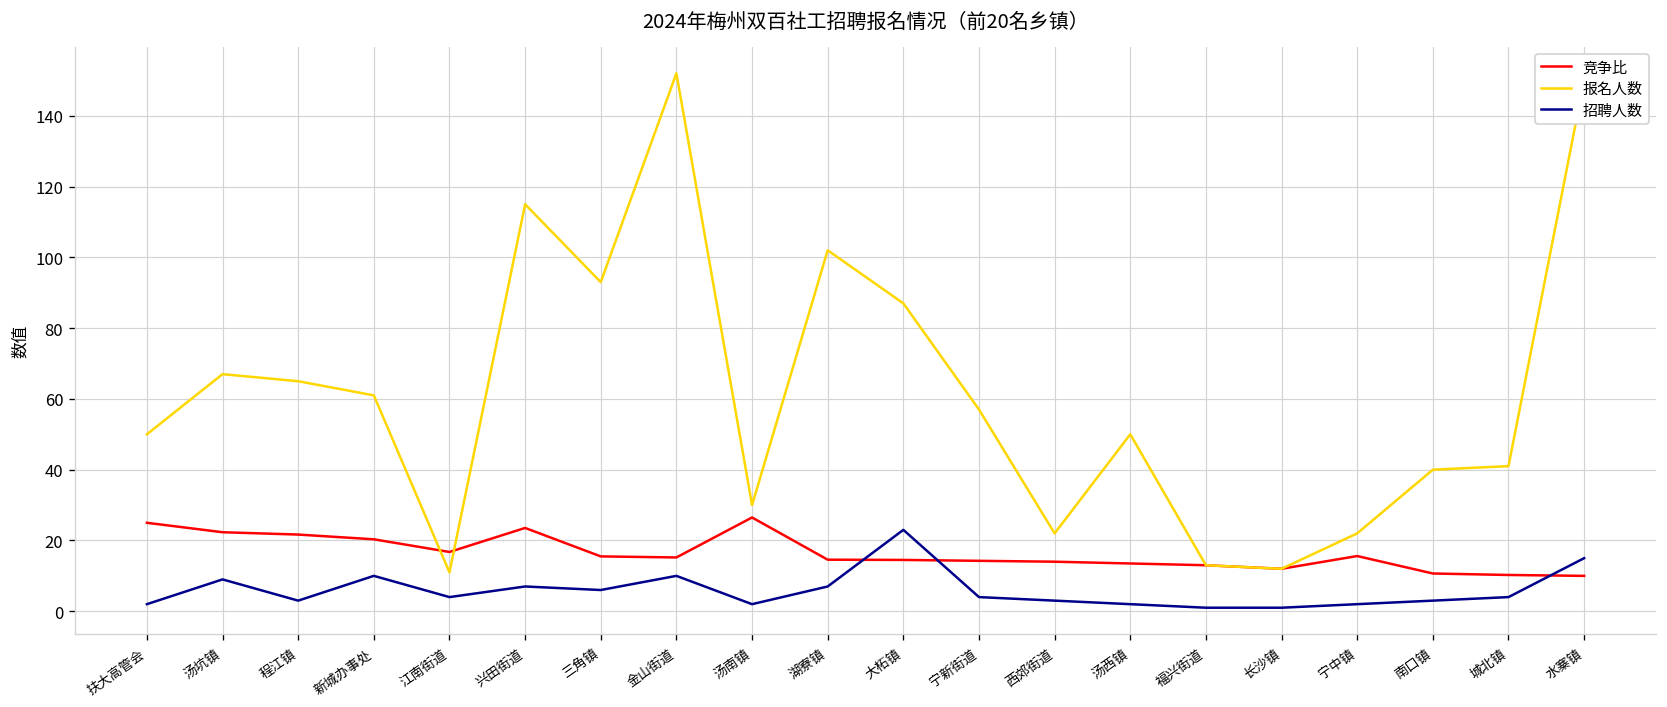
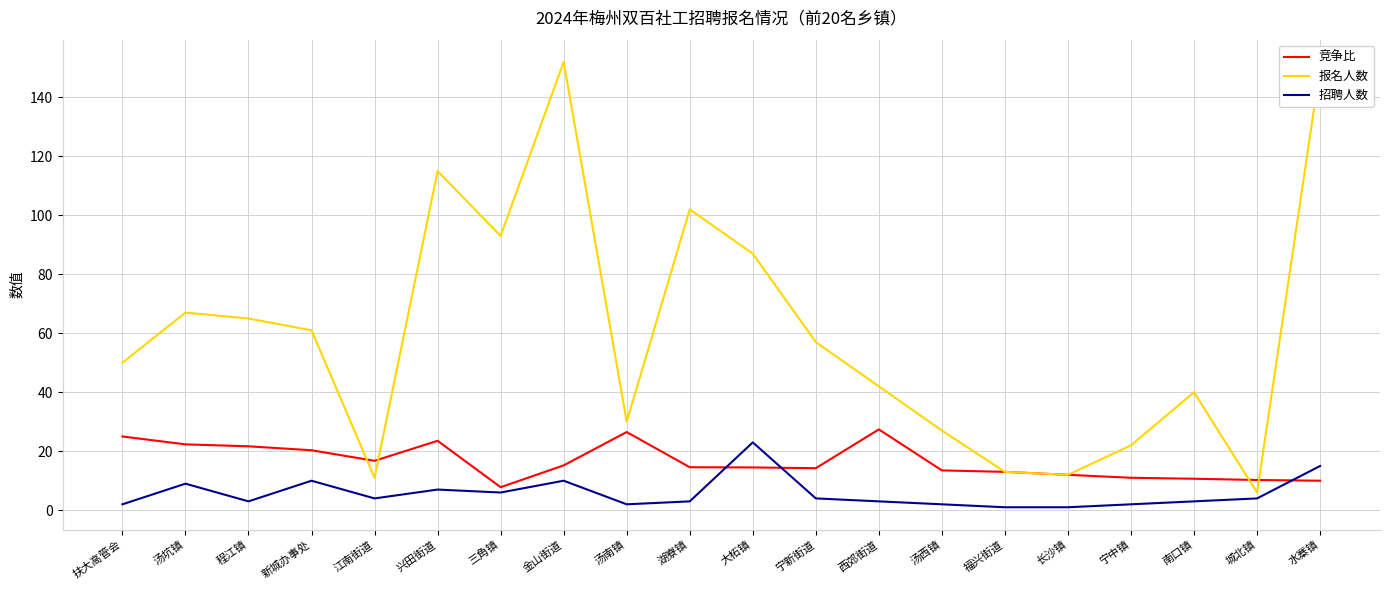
  {
    "竞争比": {
      "扶大高管会": 25,
      "汤坑镇": 22,
      "程江镇": 22,
      "新城办事处": 20,
      "江南街道": 17,
      "兴田街道": 24,
-     "三角镇": 16,
+     "三角镇": 8,
      "金山街道": 15,
      "汤南镇": 27,
      "湖寮镇": 15,
      "大柘镇": 15,
      "宁新街道": 14,
-     "西郊街道": 14,
+     "西郊街道": 27,
      "汤西镇": 14,
-     "宁中镇": 16,
+     "宁中镇": 11,
      "南口镇": 11,
      "城北镇": 10,
      "水寨镇": 10
    },
    "报名人数": {
      "扶大高管会": 50,
      "汤坑镇": 67,
      "程江镇": 65,
      "新城办事处": 61,
      "江南街道": 11,
      "兴田街道": 115,
      "三角镇": 93,
      "金山街道": 152,
      "汤南镇": 30,
      "湖寮镇": 102,
      "大柘镇": 87,
      "宁新街道": 57,
-     "西郊街道": 22,
-     "汤西镇": 50,
+     "西郊街道": 42,
+     "汤西镇": 27,
      "宁中镇": 22,
      "南口镇": 40,
-     "城北镇": 41
+     "城北镇": 6
    },
    "招聘人数": {
      "扶大高管会": 2,
      "汤坑镇": 9,
      "程江镇": 3,
      "新城办事处": 10,
      "江南街道": 4,
      "兴田街道": 7,
      "三角镇": 6,
      "金山街道": 10,
      "汤南镇": 2,
-     "湖寮镇": 7,
+     "湖寮镇": 3,
      "大柘镇": 23,
      "宁新街道": 4,
      "西郊街道": 3,
      "汤西镇": 2,
      "福兴街道": 1,
      "长沙镇": 1,
      "宁中镇": 2,
      "南口镇": 3,
      "城北镇": 4,
      "水寨镇": 15
    }
  }
